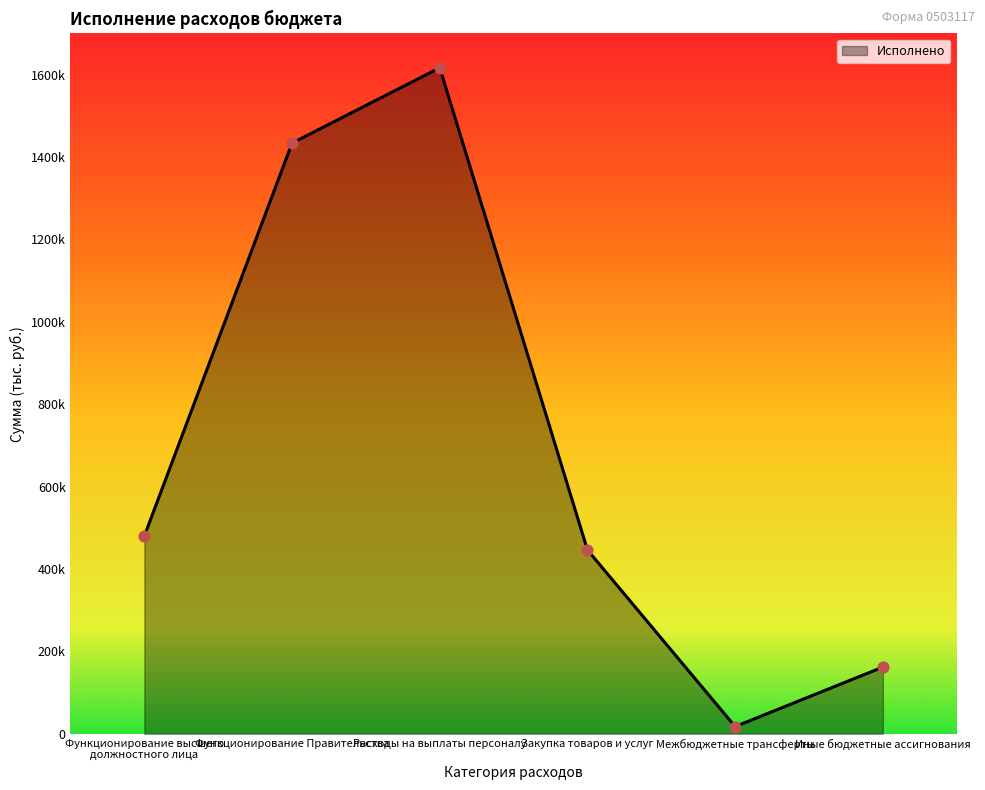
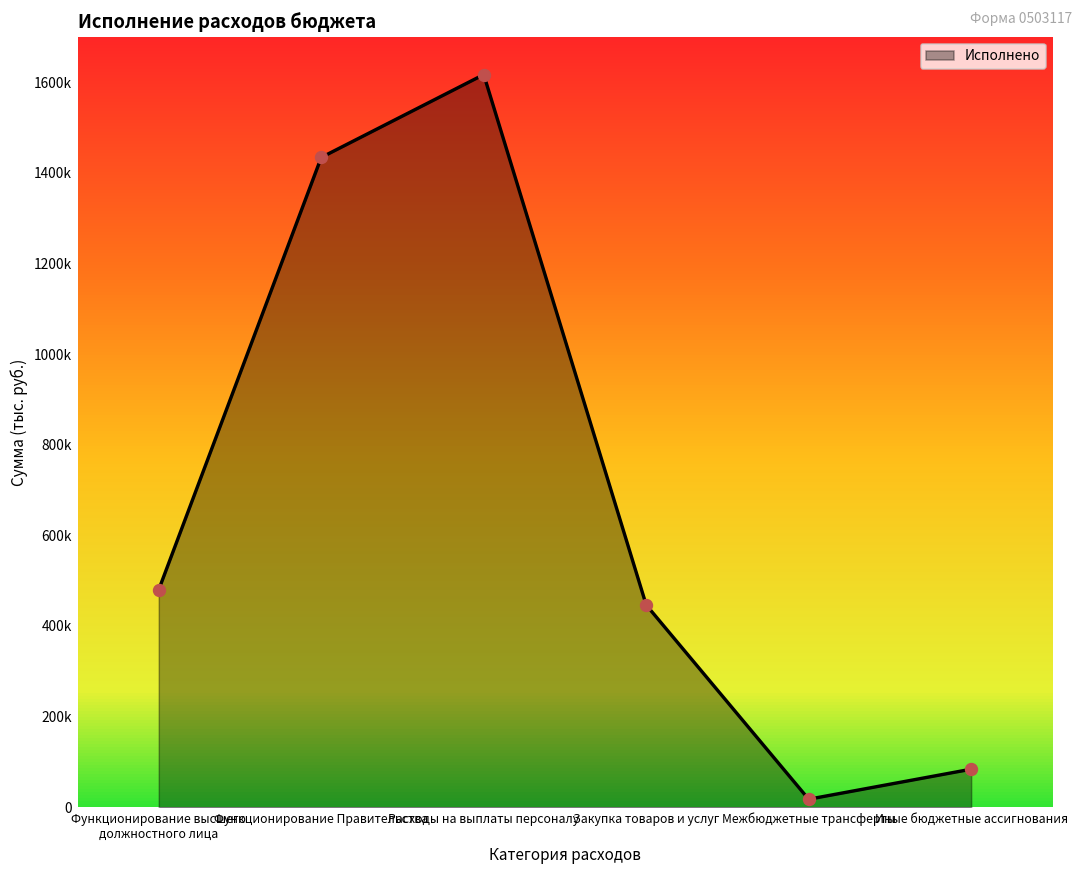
  {
    "Функционирование высшего должностного лица": 480000,
    "Закупка товаров и услуг": 450000,
    "Межбюджетные трансферты": 20000,
-   "Иные бюджетные ассигнования": 160000
+   "Иные бюджетные ассигнования": 80000
  }
